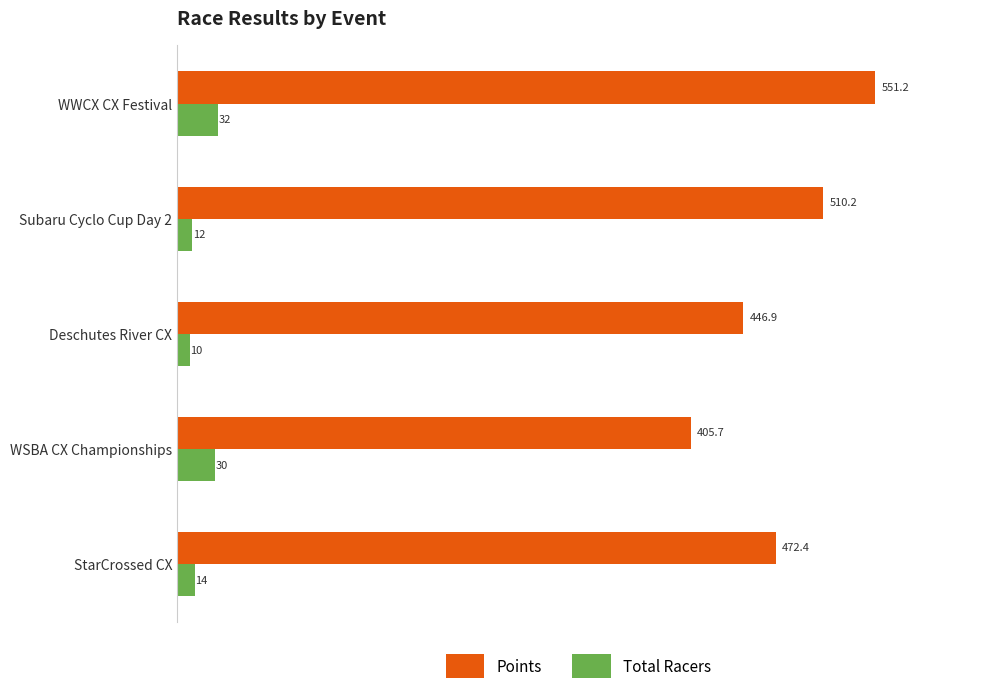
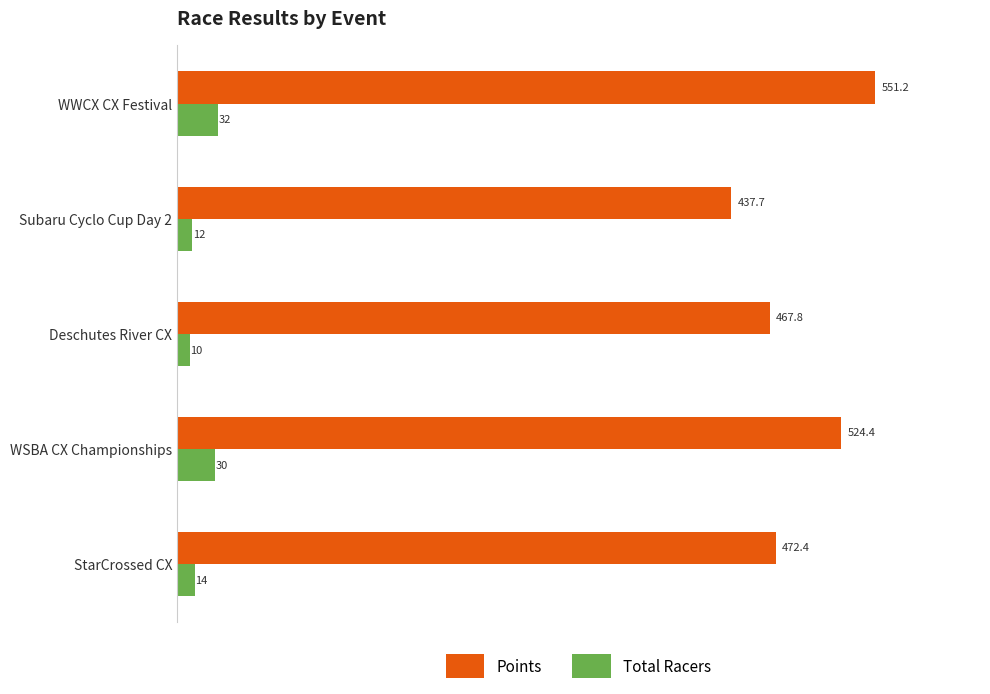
  {
    "Points": {
      "WWCX CX Festival": 551.2,
-     "Subaru Cyclo Cup Day 2": 510.2,
-     "Deschutes River CX": 446.9,
-     "WSBA CX Championships": 405.7,
+     "Subaru Cyclo Cup Day 2": 437.7,
+     "Deschutes River CX": 467.8,
+     "WSBA CX Championships": 524.4,
      "StarCrossed CX": 472.4
    },
    "Total Racers": {
      "WWCX CX Festival": 32,
      "Subaru Cyclo Cup Day 2": 12,
      "Deschutes River CX": 10,
      "WSBA CX Championships": 30,
      "StarCrossed CX": 14
    }
  }
